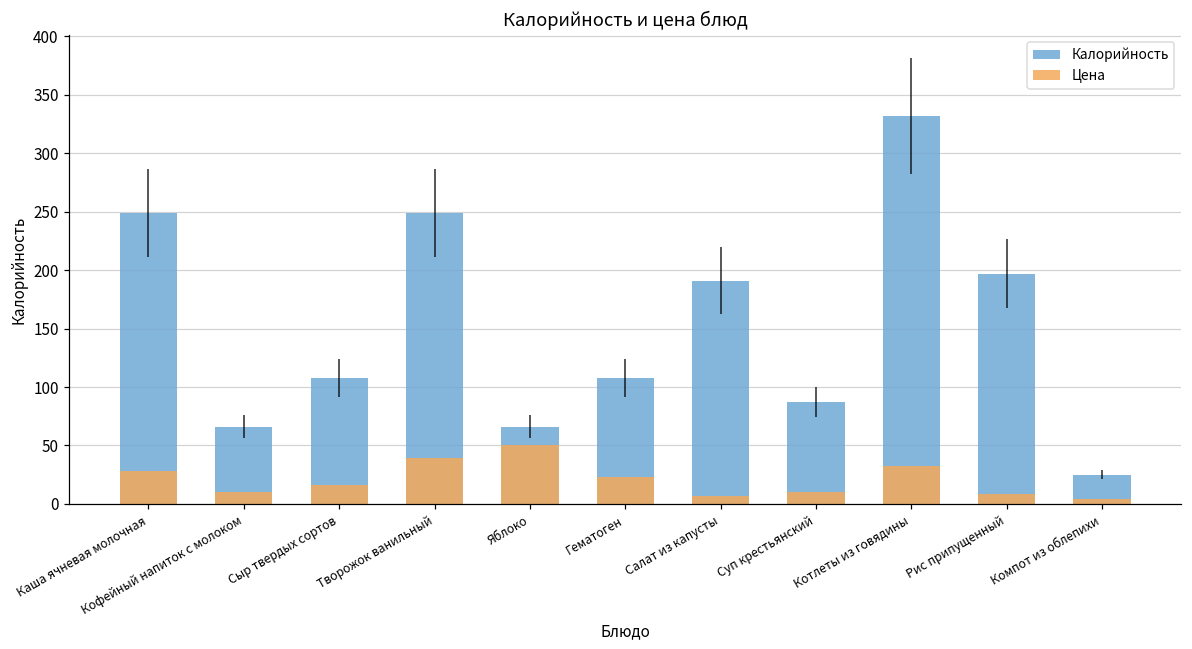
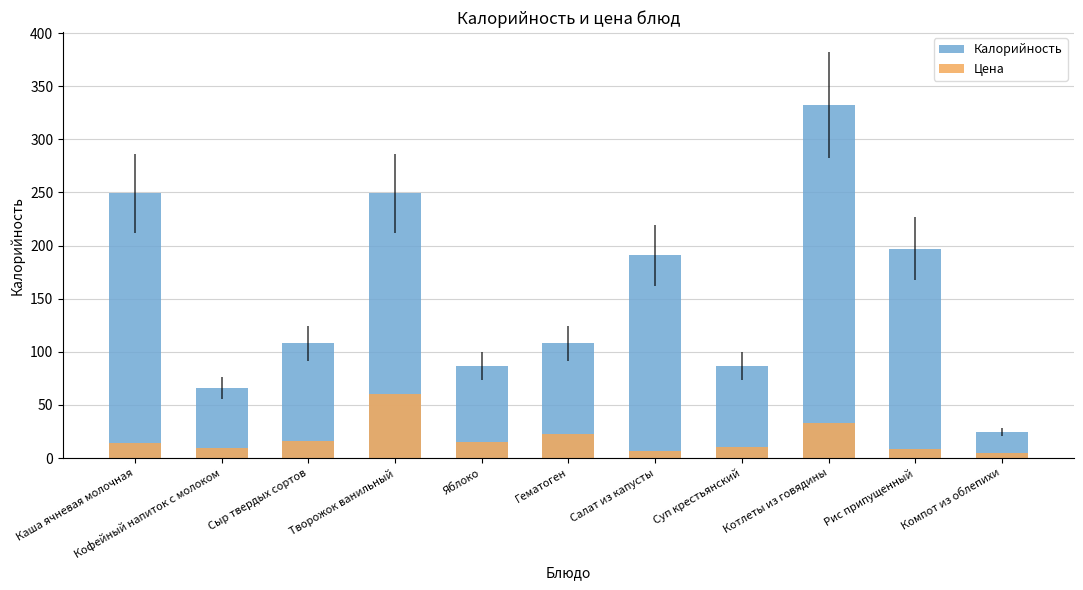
  {
    "Калорийность": {
      "Каша ячневая молочная": 249,
      "Кофейный напиток с молоком": 66,
      "Сыр твердых сортов": 108,
      "Творожок ванильный": 249,
-     "Яблоко": 66,
+     "Яблоко": 87,
      "Гематоген": 108,
      "Салат из капусты": 191,
      "Суп крестьянский": 87,
      "Котлеты из говядины": 332,
      "Рис припущенный": 197,
      "Компот из облепихи": 25
    },
    "Цена": {
-     "Каша ячневая молочная": 28,
-     "Творожок ванильный": 39,
-     "Яблоко": 51
+     "Каша ячневая молочная": 14,
+     "Творожок ванильный": 60,
+     "Яблоко": 15
    }
  }
